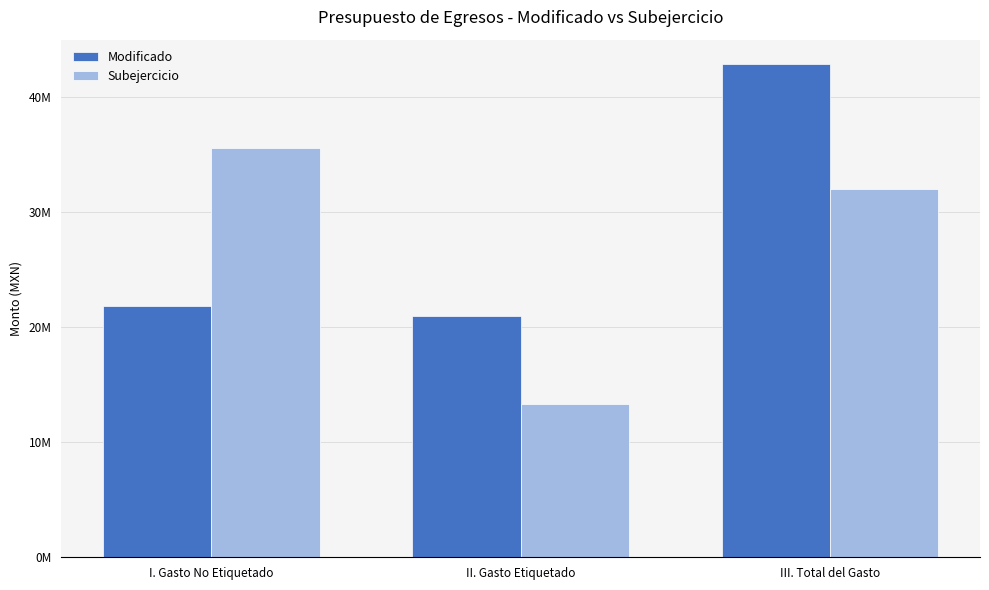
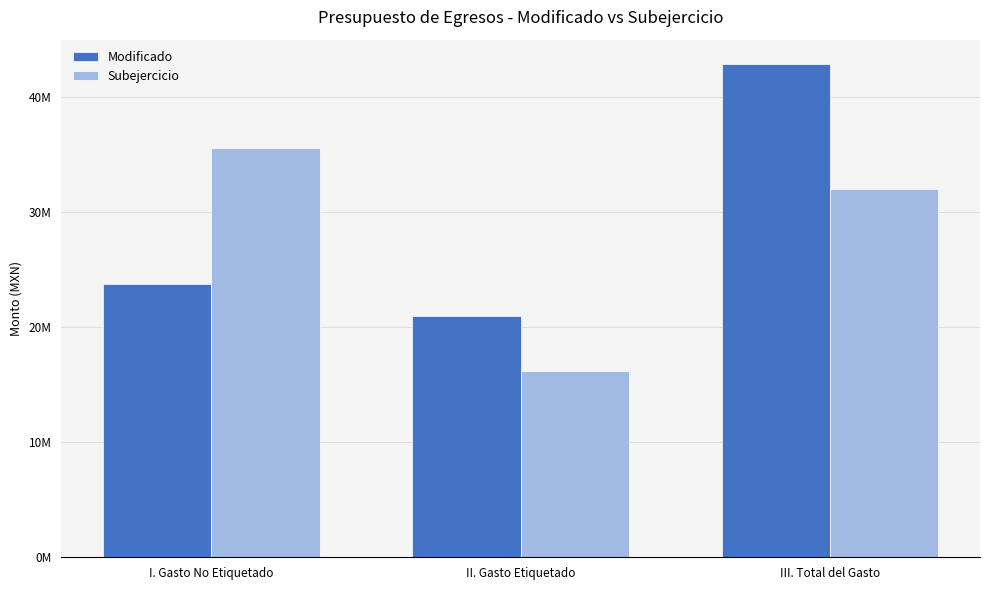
  {
    "Modificado": {
-     "I. Gasto No Etiquetado": 21900000,
+     "I. Gasto No Etiquetado": 23700000,
      "II. Gasto Etiquetado": 21000000,
      "III. Total del Gasto": 42900000
    },
    "Subejercicio": {
      "I. Gasto No Etiquetado": 35600000,
-     "II. Gasto Etiquetado": 13300000,
+     "II. Gasto Etiquetado": 16200000,
      "III. Total del Gasto": 32000000
    }
  }
